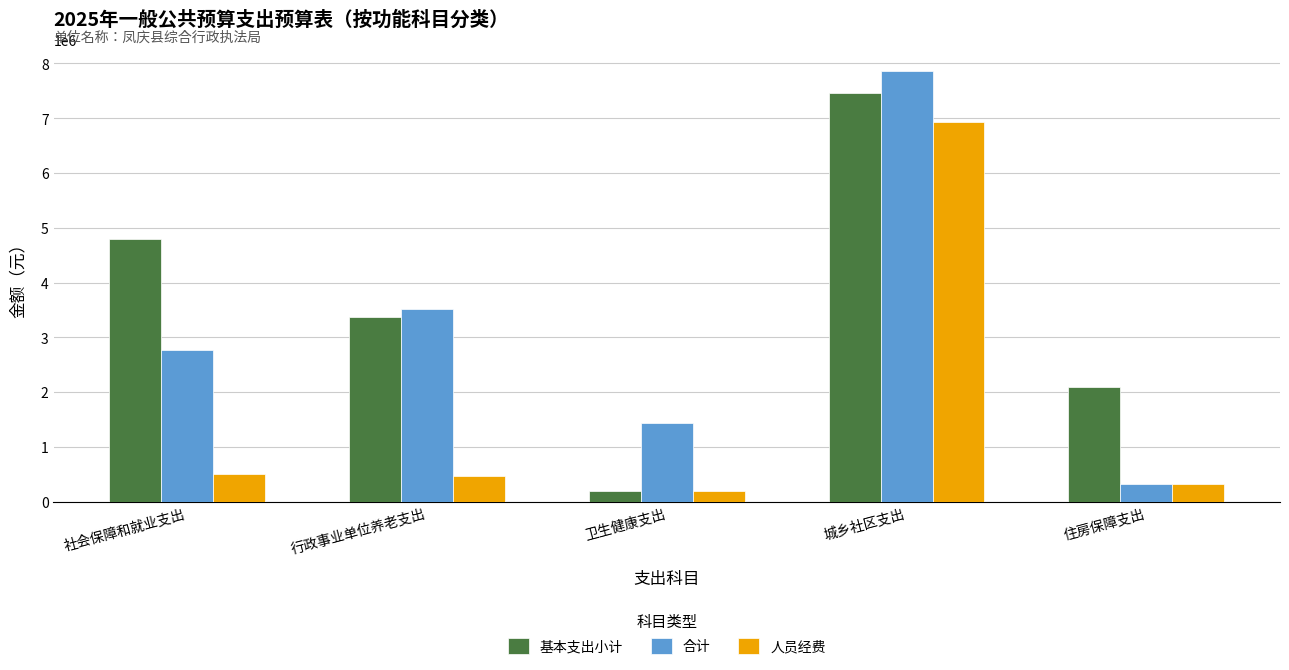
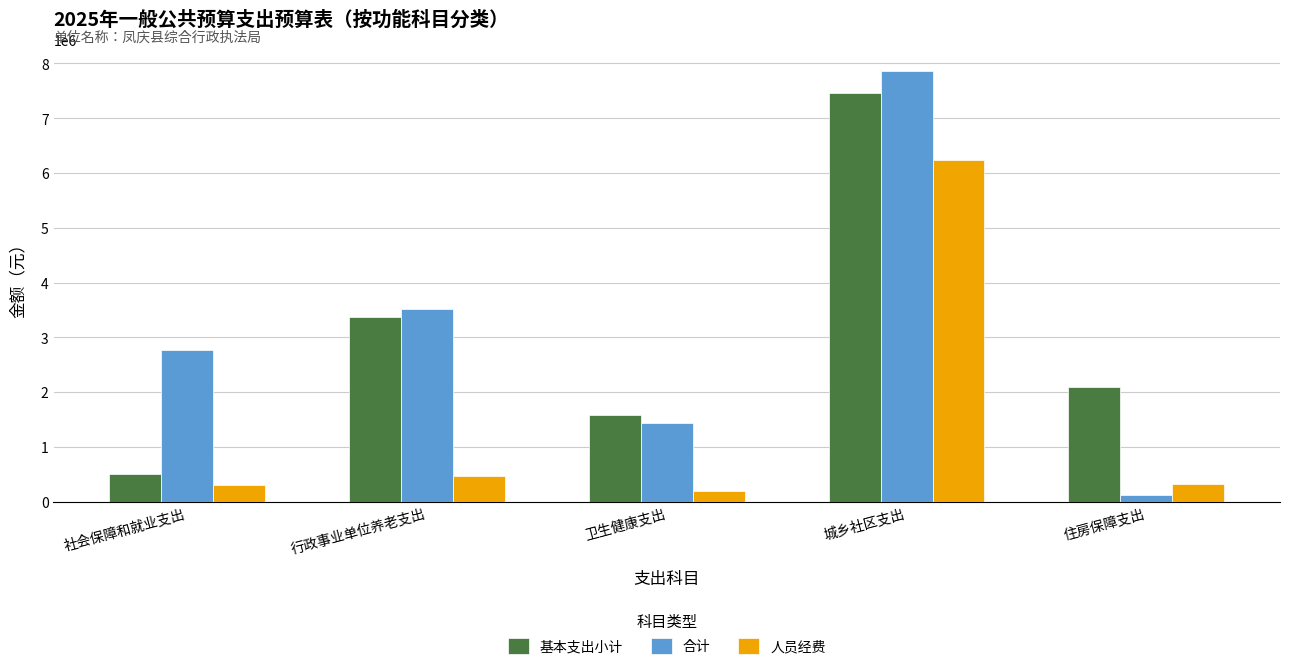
  {
    "基本支出小计": {
-     "社会保障和就业支出": 4800000,
+     "社会保障和就业支出": 500000,
      "行政事业单位养老支出": 3400000,
-     "卫生健康支出": 200000,
+     "卫生健康支出": 1600000,
      "城乡社区支出": 7500000,
      "住房保障支出": 2100000
    },
    "合计": {
      "社会保障和就业支出": 2800000,
      "行政事业单位养老支出": 3500000,
      "卫生健康支出": 1400000,
      "城乡社区支出": 7900000,
-     "住房保障支出": 300000
+     "住房保障支出": 100000
    },
    "人员经费": {
-     "社会保障和就业支出": 500000,
+     "社会保障和就业支出": 300000,
      "行政事业单位养老支出": 500000,
      "卫生健康支出": 200000,
-     "城乡社区支出": 6900000,
+     "城乡社区支出": 6200000,
      "住房保障支出": 300000
    }
  }
